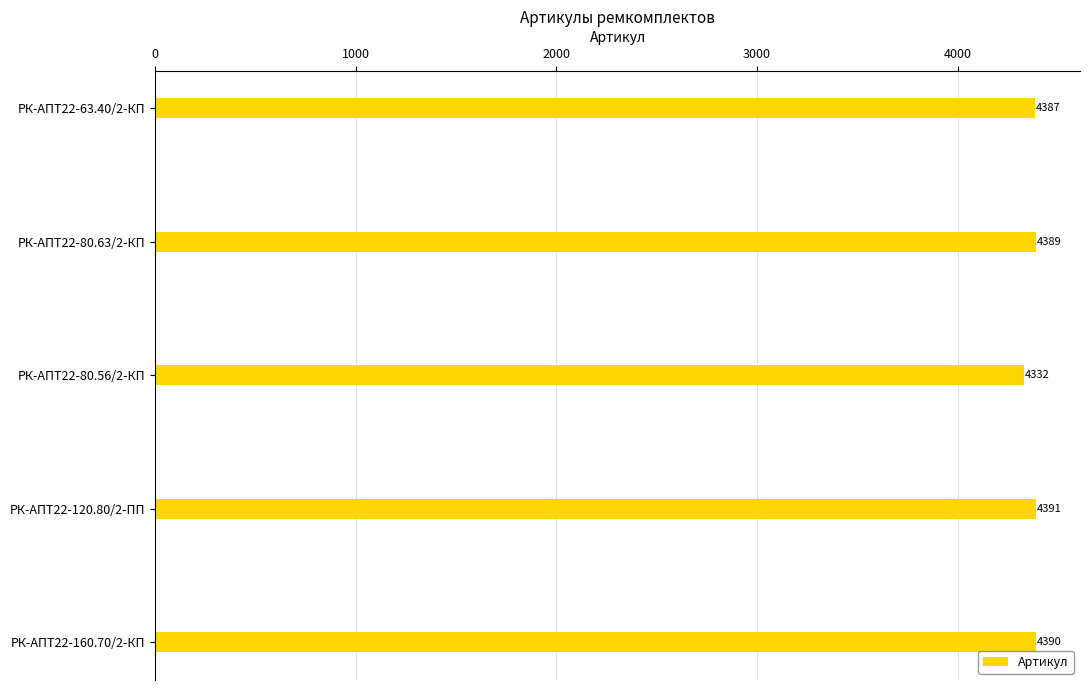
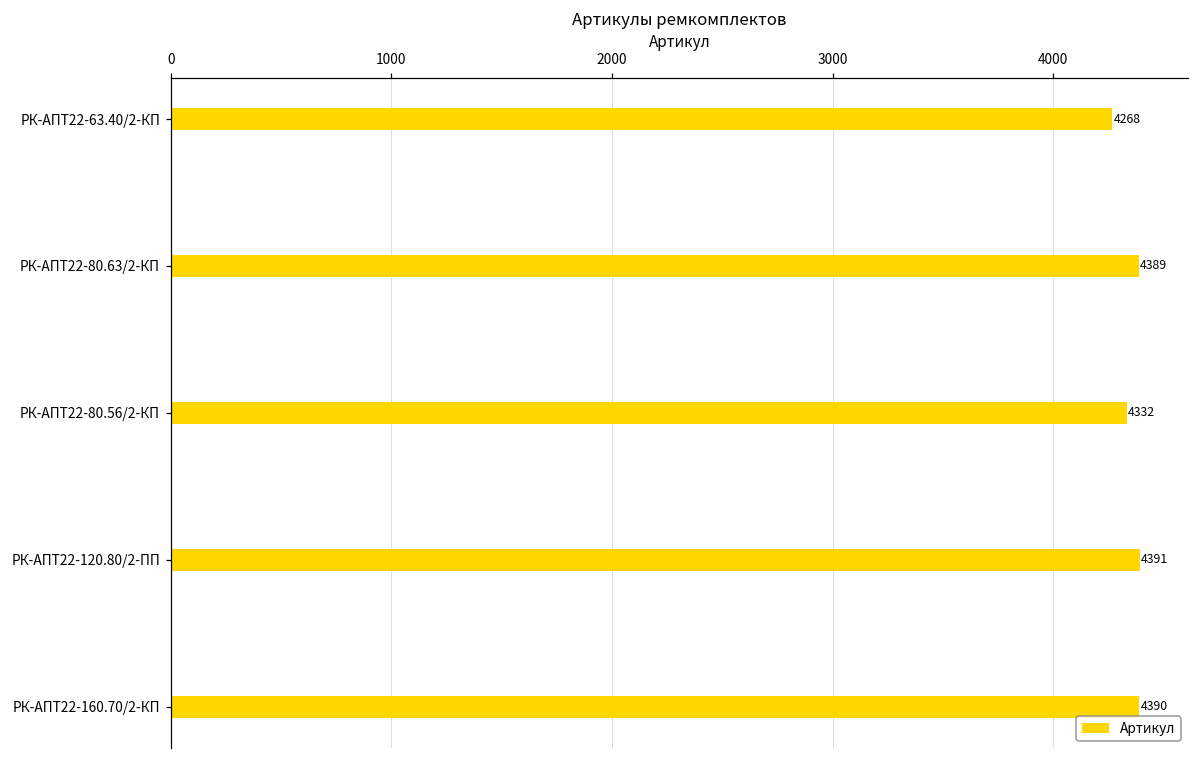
  {
-   "РК-АПТ22-63.40/2-КП": 4387,
+   "РК-АПТ22-63.40/2-КП": 4268,
    "РК-АПТ22-80.63/2-КП": 4389,
    "РК-АПТ22-80.56/2-КП": 4332,
    "РК-АПТ22-120.80/2-ПП": 4391,
    "РК-АПТ22-160.70/2-КП": 4390
  }
